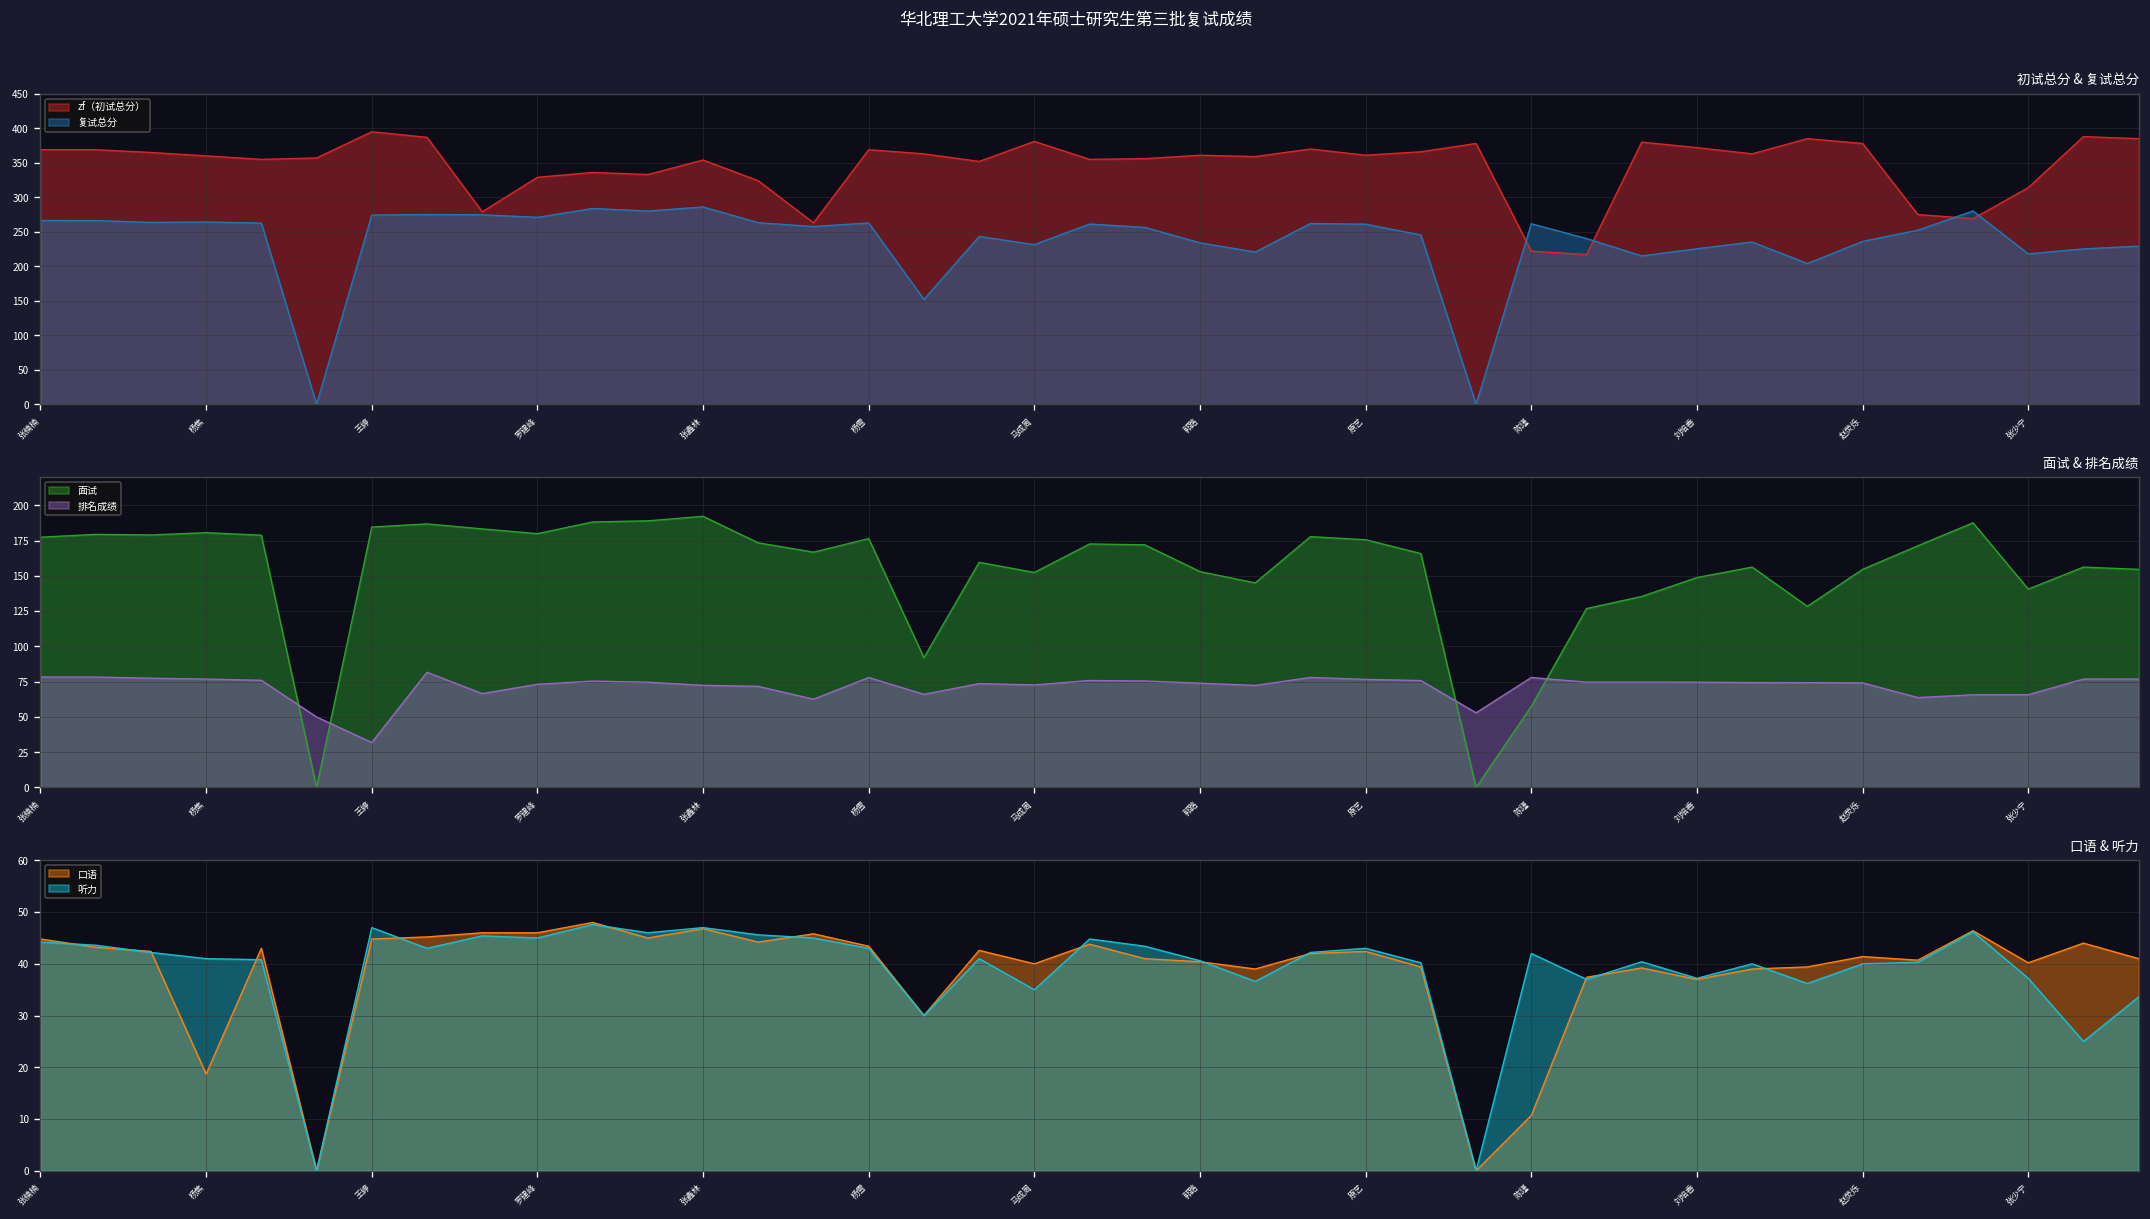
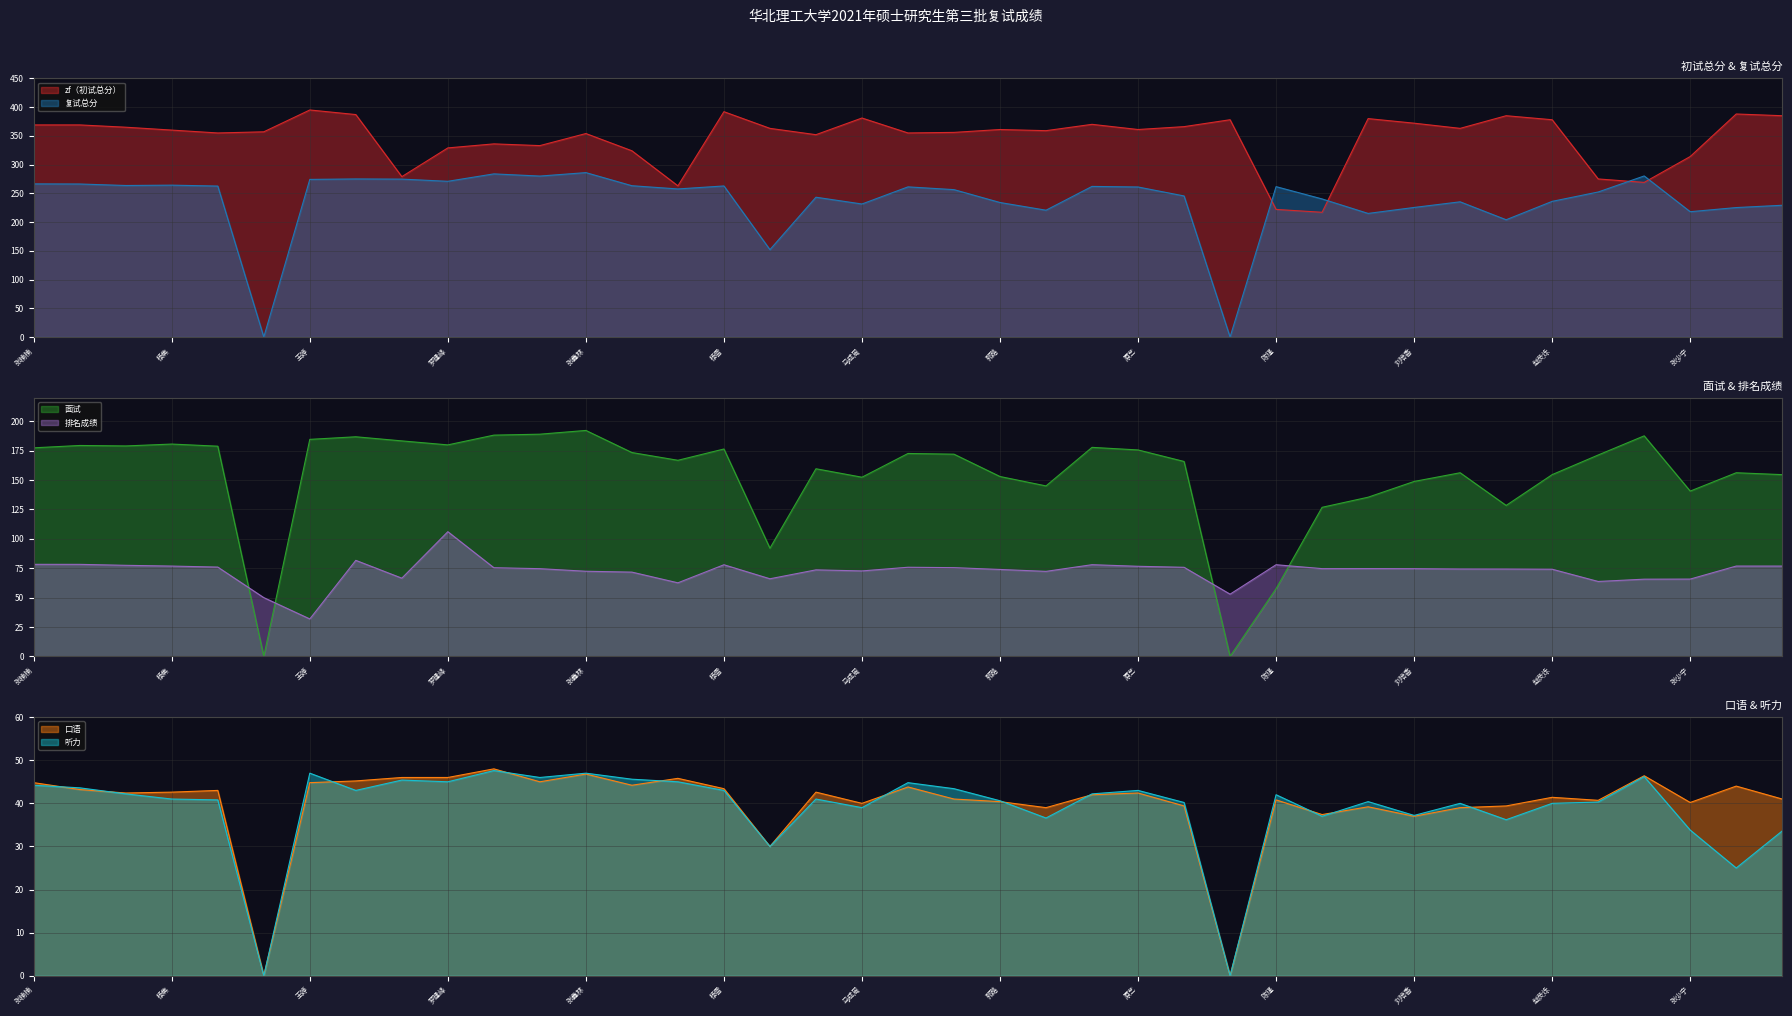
  {
    "初试总分 & 复试总分": {
      "zf（初试总分）": {
        "张楠楠": 370,
        "杨焦": 360,
        "王婷": 400,
        "罗建峰": 330,
        "张鑫林": 350,
-       "杨雪": 370,
+       "杨雪": 390,
        "马成周": 380,
        "郭路": 360,
        "原艺": 360,
        "陈瑾": 220,
        "刘培香": 370,
        "赵荧烁": 380,
        "张少宁": 310
      },
      "复试总分": {
        "张楠楠": 270,
        "杨焦": 260,
        "王婷": 270,
        "罗建峰": 270,
        "张鑫林": 290,
        "杨雪": 260,
        "马成周": 230,
        "郭路": 230,
        "原艺": 260,
        "陈瑾": 260,
        "刘培香": 230,
        "赵荧烁": 240,
        "张少宁": 220
      }
    },
    "面试 & 排名成绩": {
      "面试": {
        "张楠楠": 177,
        "杨焦": 181,
        "王婷": 185,
        "罗建峰": 180,
        "张鑫林": 192,
        "杨雪": 176,
        "马成周": 152,
        "郭路": 153,
        "原艺": 176,
        "陈瑾": 58,
        "刘培香": 149,
        "赵荧烁": 155,
        "张少宁": 141
      },
      "排名成绩": {
        "张楠楠": 78,
        "杨焦": 77,
        "王婷": 32,
-       "罗建峰": 73,
+       "罗建峰": 106,
        "张鑫林": 72,
        "杨雪": 78,
        "马成周": 73,
        "郭路": 74,
        "原艺": 77,
        "陈瑾": 78,
        "刘培香": 75,
        "赵荧烁": 74,
        "张少宁": 66
      }
    },
    "口语 & 听力": {
      "口语": {
        "张楠楠": 45,
-       "杨焦": 19,
+       "杨焦": 43,
        "王婷": 45,
        "罗建峰": 46,
        "马成周": 40,
        "原艺": 42,
-       "陈瑾": 11,
+       "陈瑾": 41,
        "赵荧烁": 41,
        "张少宁": 40
      },
      "听力": {
        "张楠楠": 44,
        "杨焦": 41,
        "王婷": 47,
        "罗建峰": 45,
-       "马成周": 35,
+       "马成周": 39,
        "原艺": 43,
        "陈瑾": 42,
        "赵荧烁": 40,
-       "张少宁": 37
+       "张少宁": 34
      }
    }
  }
